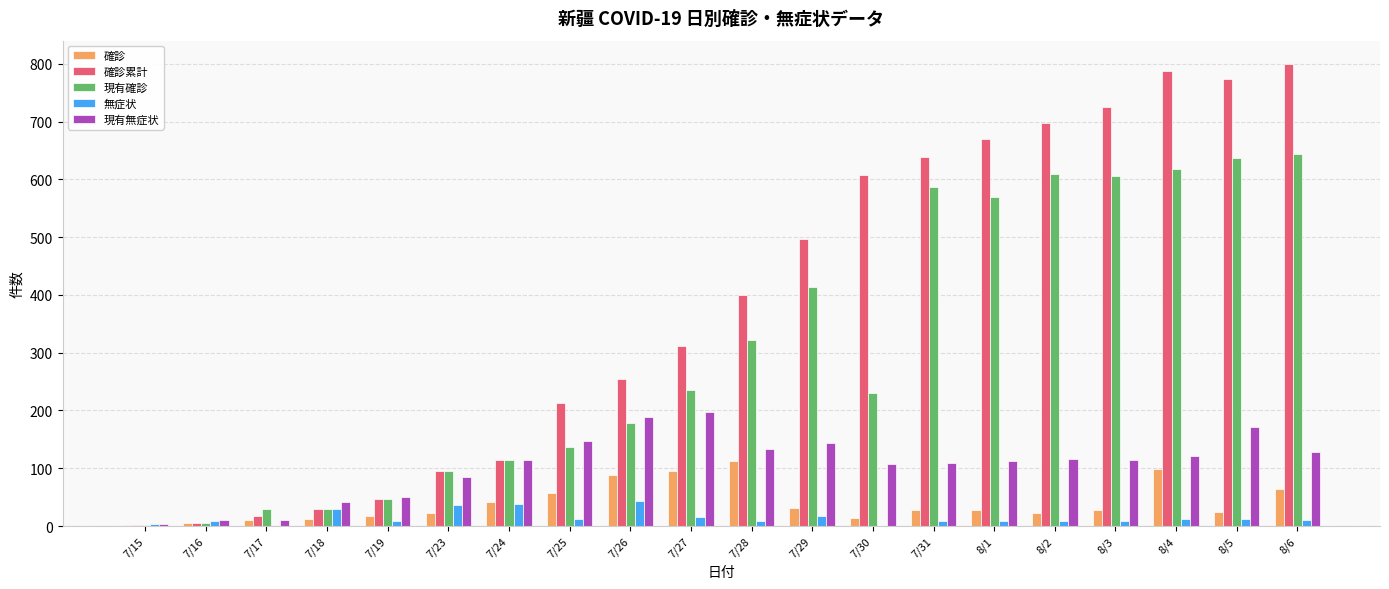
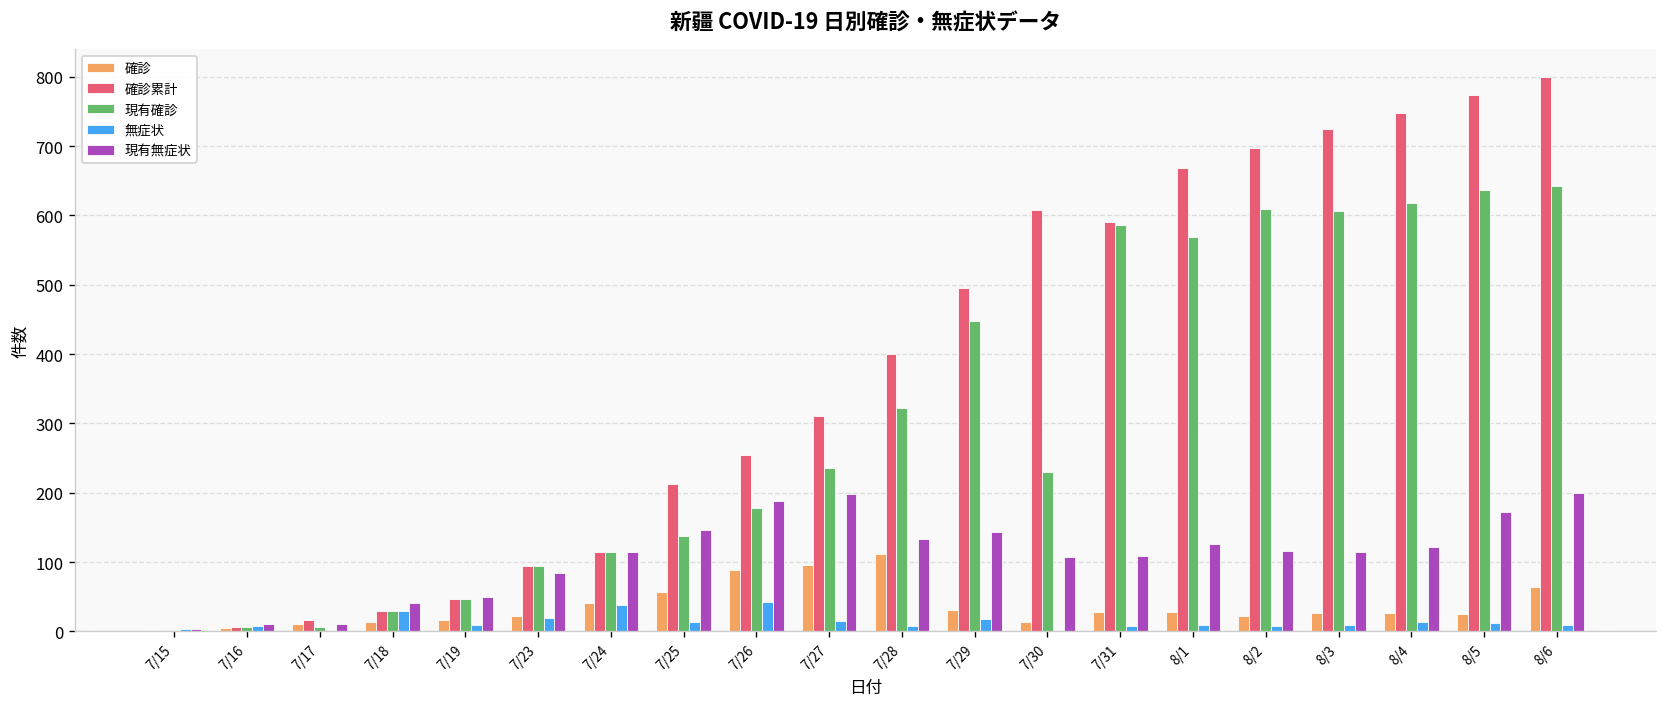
  {
    "確診": {
      "7/16": 10,
      "7/17": 10,
      "7/18": 10,
      "7/19": 20,
      "7/23": 20,
      "7/24": 40,
      "7/25": 60,
      "7/26": 90,
      "7/27": 100,
      "7/28": 110,
      "7/29": 30,
      "7/30": 10,
      "7/31": 30,
      "8/1": 30,
      "8/2": 20,
      "8/3": 30,
-     "8/4": 100,
+     "8/4": 30,
      "8/5": 30,
      "8/6": 60
    },
    "確診累計": {
      "7/16": 10,
      "7/17": 20,
      "7/18": 30,
      "7/19": 50,
      "7/23": 100,
      "7/24": 120,
      "7/25": 210,
      "7/26": 250,
      "7/27": 310,
      "7/28": 400,
      "7/29": 500,
      "7/30": 610,
-     "7/31": 640,
+     "7/31": 590,
      "8/1": 670,
      "8/2": 700,
      "8/3": 730,
-     "8/4": 790,
+     "8/4": 750,
      "8/5": 770,
      "8/6": 800
    },
    "現有確診": {
      "7/16": 10,
-     "7/17": 30,
+     "7/17": 10,
      "7/18": 30,
      "7/19": 50,
      "7/23": 100,
      "7/24": 120,
      "7/25": 140,
      "7/26": 180,
      "7/27": 240,
      "7/28": 320,
-     "7/29": 410,
+     "7/29": 450,
      "7/30": 230,
      "7/31": 590,
      "8/1": 570,
      "8/2": 610,
      "8/3": 610,
      "8/4": 620,
      "8/5": 640,
      "8/6": 640
    },
    "無症状": {
      "7/16": 10,
      "7/17": 0,
      "7/18": 30,
      "7/19": 10,
-     "7/23": 40,
+     "7/23": 20,
      "7/24": 40,
      "7/25": 10,
      "7/26": 40,
      "7/27": 20,
      "7/28": 10,
      "7/29": 20,
      "7/30": 0,
      "7/31": 10,
      "8/1": 10,
      "8/2": 10,
      "8/3": 10,
      "8/4": 10,
      "8/5": 10,
      "8/6": 10
    },
    "現有無症状": {
      "7/16": 10,
      "7/17": 10,
      "7/18": 40,
      "7/19": 50,
      "7/23": 90,
      "7/24": 110,
      "7/25": 150,
      "7/26": 190,
      "7/27": 200,
      "7/28": 130,
      "7/29": 140,
      "7/30": 110,
      "7/31": 110,
-     "8/1": 110,
+     "8/1": 130,
      "8/2": 120,
      "8/3": 110,
      "8/4": 120,
      "8/5": 170,
-     "8/6": 130
+     "8/6": 200
    }
  }
